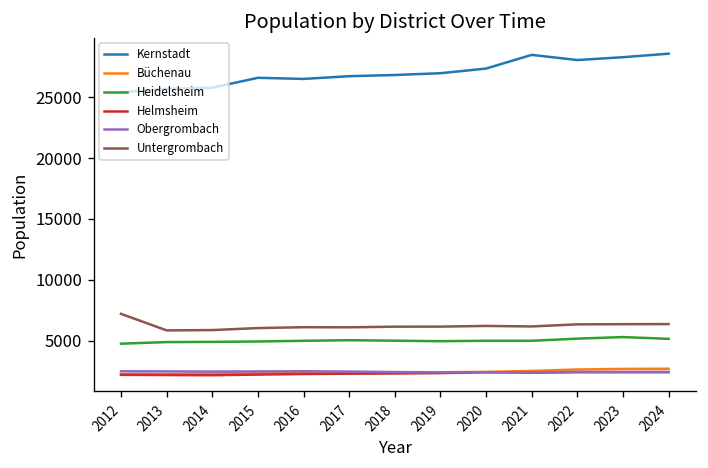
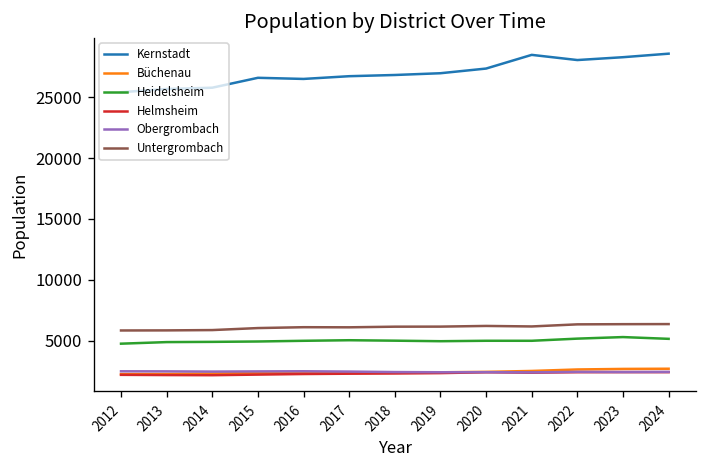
  {
    "Kernstadt": {
      "2015": 26600,
      "2016": 26500,
      "2017": 26700,
      "2018": 26800,
      "2019": 27000,
      "2020": 27400,
      "2021": 28500,
      "2022": 28100,
      "2023": 28300,
      "2024": 28600
    },
    "Büchenau": {
      "2023": 2700,
      "2024": 2700
    },
    "Heidelsheim": {
      "2012": 4700,
      "2013": 4900,
      "2014": 4900,
      "2015": 4900,
      "2016": 5000,
      "2017": 5000,
      "2018": 5000,
      "2019": 4900,
      "2020": 5000,
      "2021": 5000,
      "2022": 5200,
      "2023": 5300,
      "2024": 5100
    },
    "Untergrombach": {
-     "2012": 7200,
+     "2012": 5800,
      "2013": 5800,
      "2014": 5900,
      "2015": 6000,
      "2016": 6100,
      "2017": 6100,
      "2018": 6100,
      "2019": 6100,
      "2020": 6200,
      "2021": 6200,
      "2022": 6300,
      "2023": 6300,
      "2024": 6400
    }
  }
